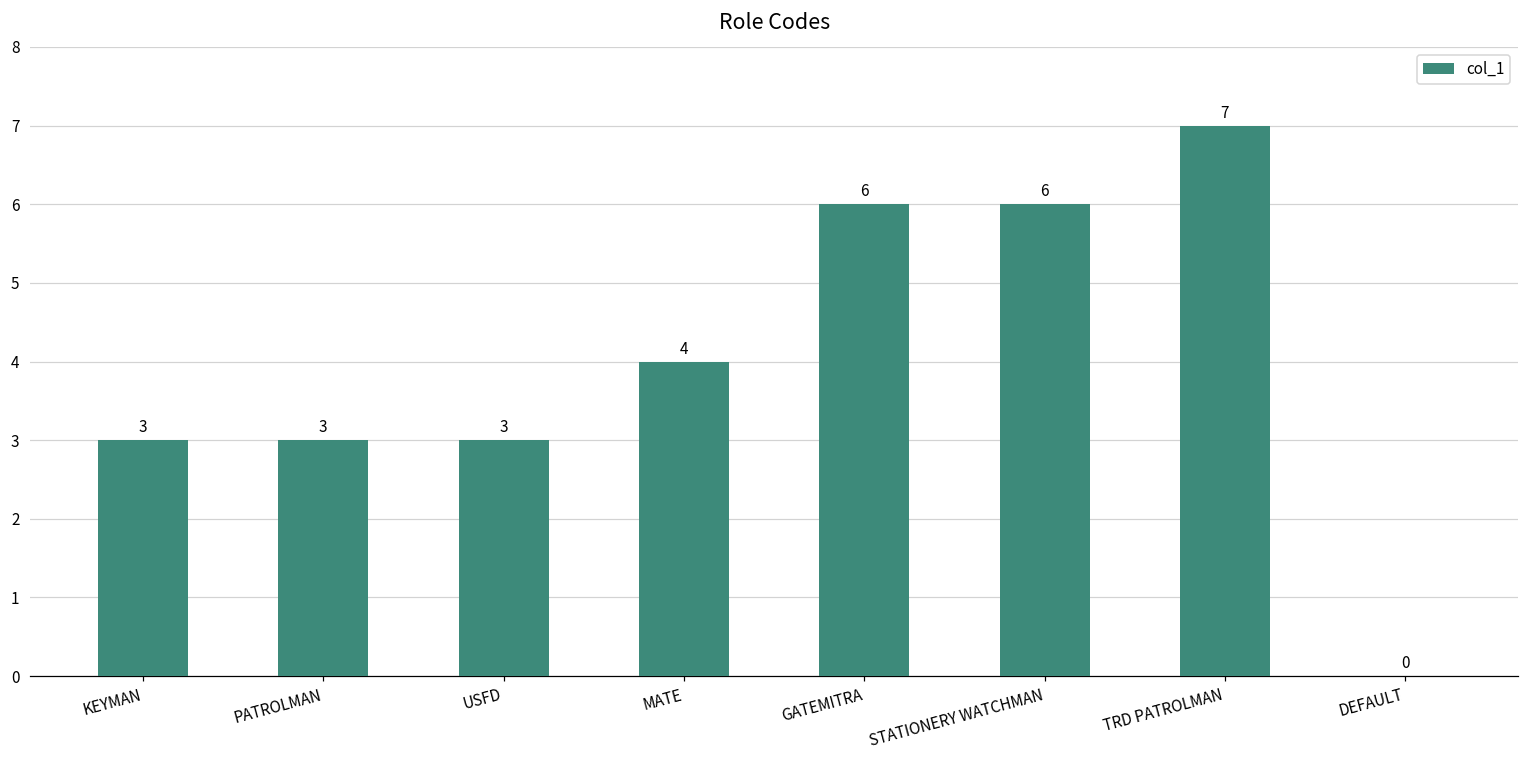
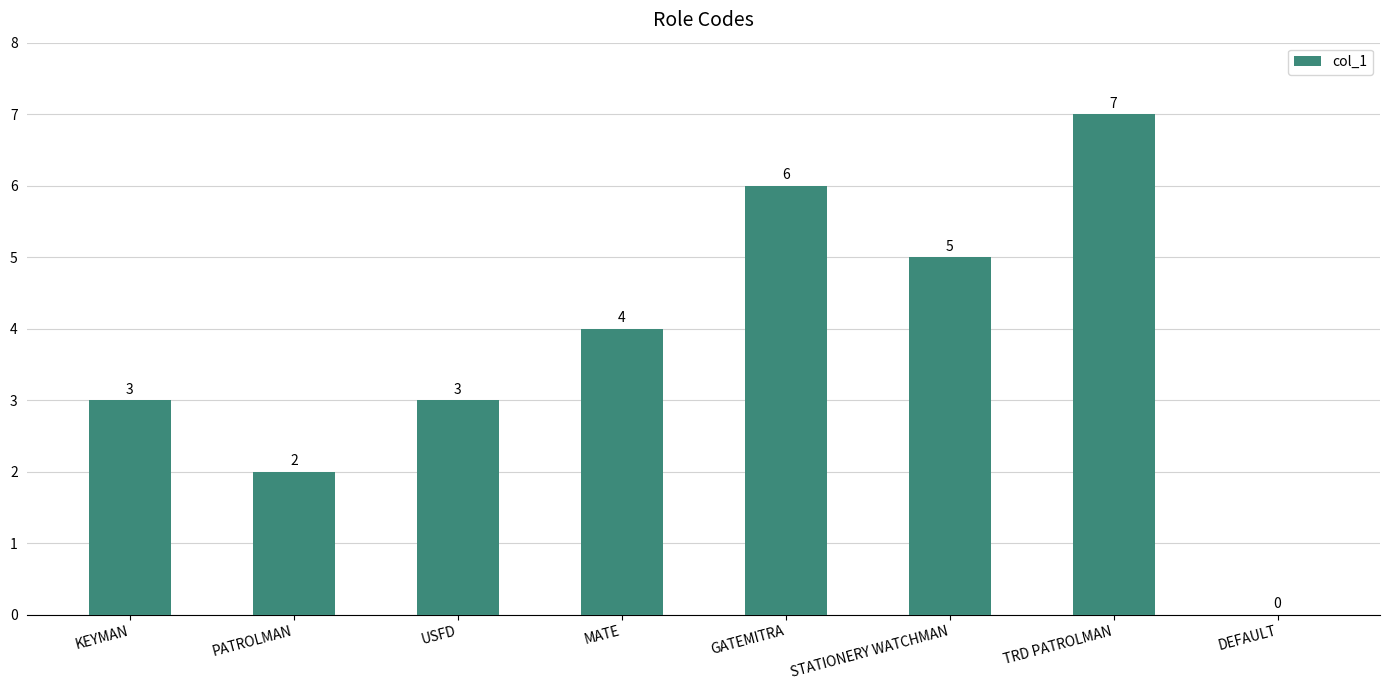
  {
    "KEYMAN": 3,
-   "PATROLMAN": 3,
+   "PATROLMAN": 2,
    "USFD": 3,
    "MATE": 4,
    "GATEMITRA": 6,
-   "STATIONERY WATCHMAN": 6,
+   "STATIONERY WATCHMAN": 5,
    "TRD PATROLMAN": 7,
    "DEFAULT": 0
  }
